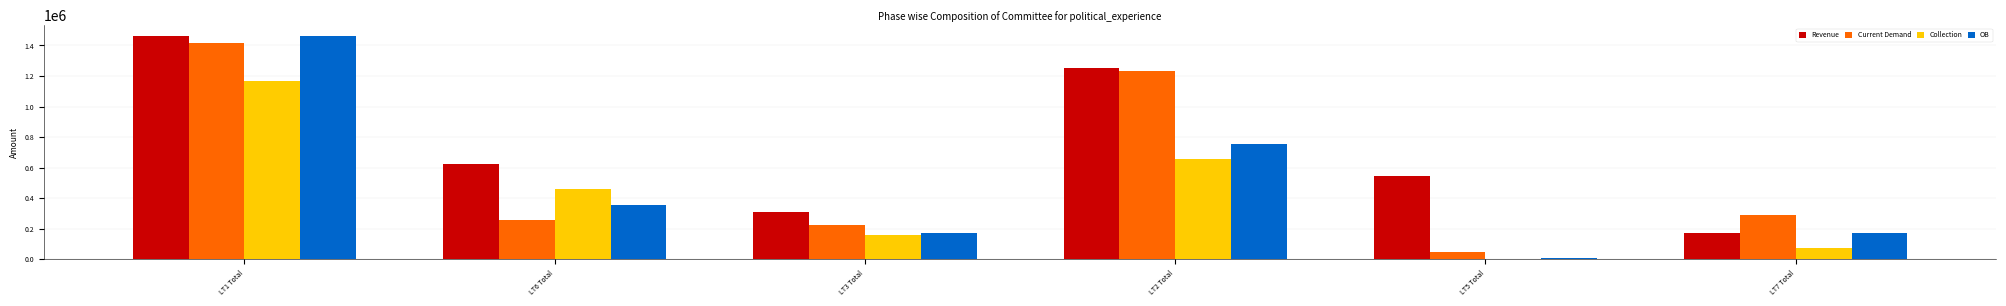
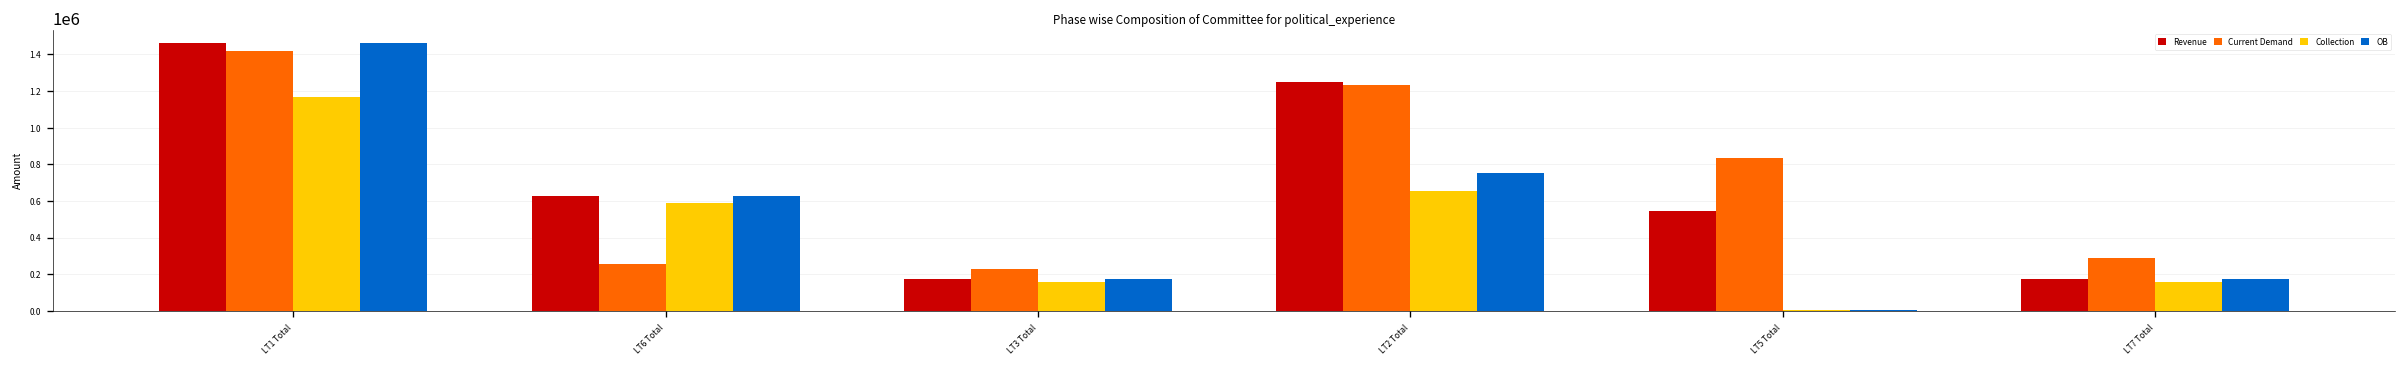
  {
    "Revenue": {
      "LT1 Total": 1460000,
      "LT6 Total": 620000,
-     "LT3 Total": 310000,
+     "LT3 Total": 170000,
      "LT2 Total": 1250000,
      "LT5 Total": 550000,
      "LT7 Total": 170000
    },
    "Current Demand": {
      "LT1 Total": 1420000,
      "LT6 Total": 260000,
      "LT3 Total": 230000,
      "LT2 Total": 1230000,
-     "LT5 Total": 50000,
+     "LT5 Total": 830000,
      "LT7 Total": 290000
    },
    "Collection": {
      "LT1 Total": 1170000,
-     "LT6 Total": 460000,
+     "LT6 Total": 590000,
      "LT3 Total": 160000,
      "LT2 Total": 650000,
-     "LT7 Total": 70000
+     "LT7 Total": 160000
    },
    "OB": {
      "LT1 Total": 1460000,
-     "LT6 Total": 350000,
+     "LT6 Total": 620000,
      "LT3 Total": 170000,
      "LT2 Total": 750000,
      "LT7 Total": 170000
    }
  }
